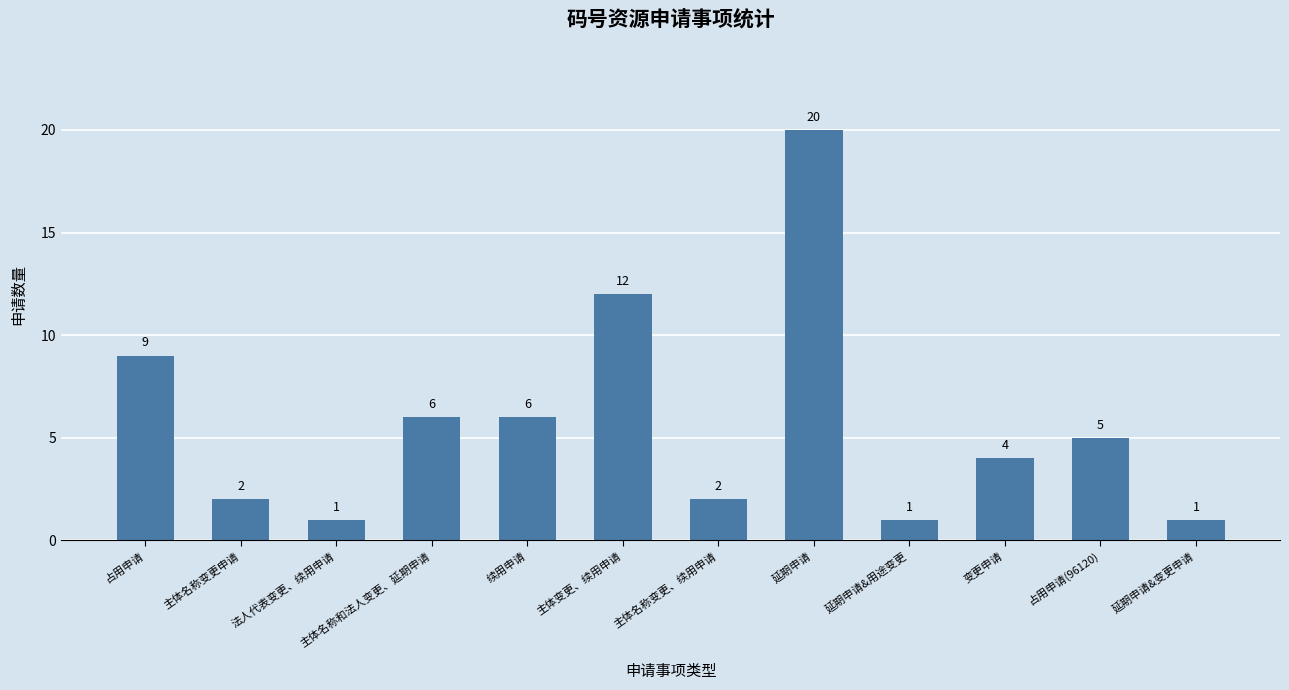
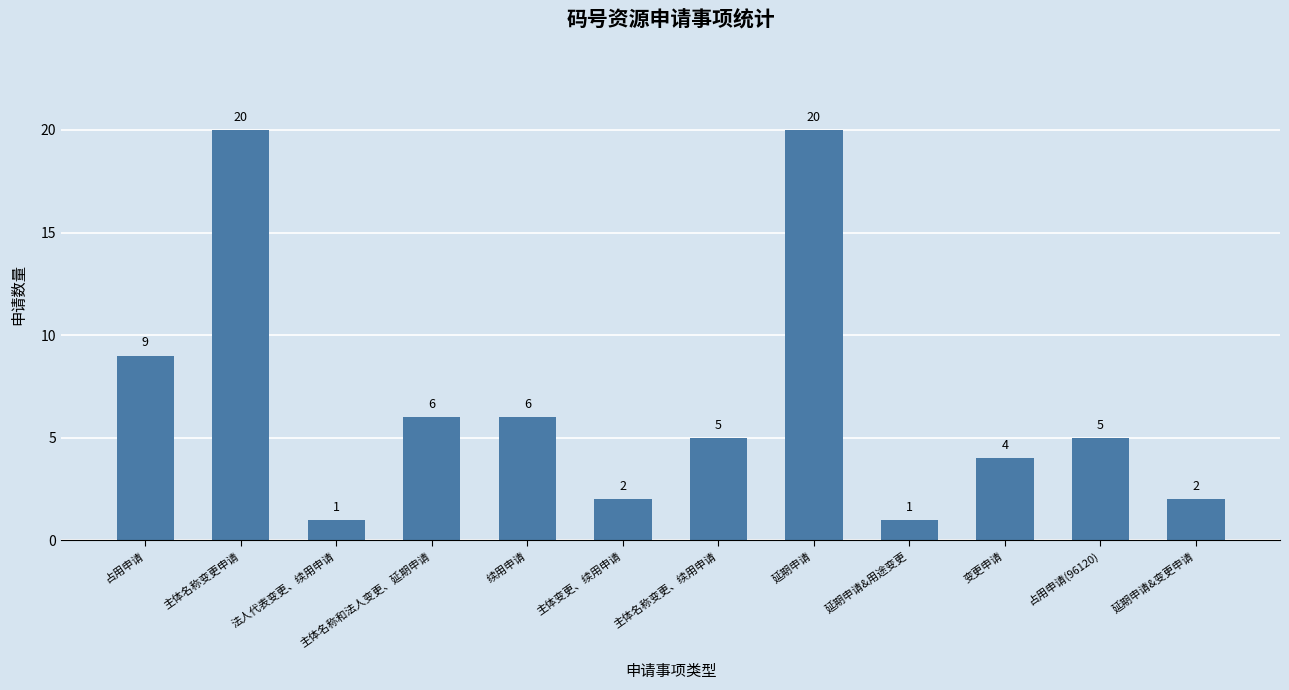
  {
    "占用申请": 9,
-   "主体名称变更申请": 2,
+   "主体名称变更申请": 20,
    "法人代表变更、续用申请": 1,
    "主体名称和法人变更、延期申请": 6,
    "续用申请": 6,
-   "主体变更、续用申请": 12,
-   "主体名称变更、续用申请": 2,
+   "主体变更、续用申请": 2,
+   "主体名称变更、续用申请": 5,
    "延期申请": 20,
    "延期申请&用途变更": 1,
    "变更申请": 4,
    "占用申请(96120)": 5,
-   "延期申请&变更申请": 1
+   "延期申请&变更申请": 2
  }
